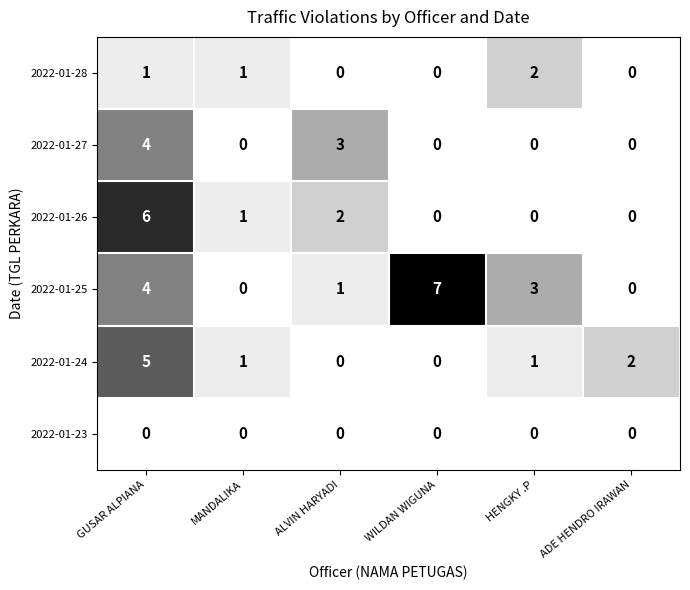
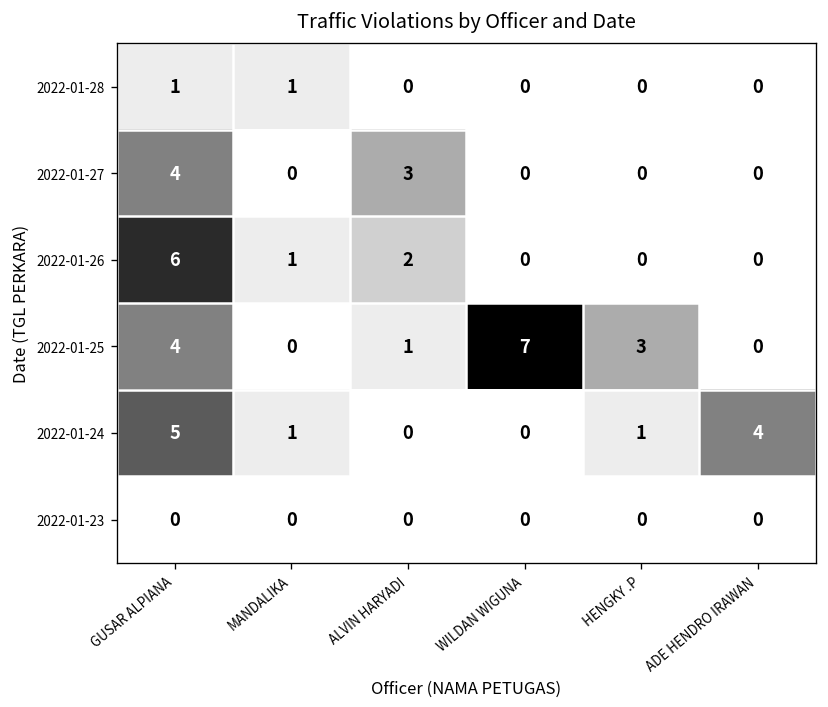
  {
    "2022-01-28": {
      "GUSAR ALPIANA": 1,
      "MANDALIKA": 1,
      "ALVIN HARYADI": 0,
      "WILDAN WIGUNA": 0,
-     "HENGKY .P": 2,
+     "HENGKY .P": 0,
      "ADE HENDRO IRAWAN": 0
    },
    "2022-01-27": {
      "GUSAR ALPIANA": 4,
      "MANDALIKA": 0,
      "ALVIN HARYADI": 3,
      "WILDAN WIGUNA": 0,
      "HENGKY .P": 0,
      "ADE HENDRO IRAWAN": 0
    },
    "2022-01-26": {
      "GUSAR ALPIANA": 6,
      "MANDALIKA": 1,
      "ALVIN HARYADI": 2,
      "WILDAN WIGUNA": 0,
      "HENGKY .P": 0,
      "ADE HENDRO IRAWAN": 0
    },
    "2022-01-25": {
      "GUSAR ALPIANA": 4,
      "MANDALIKA": 0,
      "ALVIN HARYADI": 1,
      "WILDAN WIGUNA": 7,
      "HENGKY .P": 3,
      "ADE HENDRO IRAWAN": 0
    },
    "2022-01-24": {
      "GUSAR ALPIANA": 5,
      "MANDALIKA": 1,
      "ALVIN HARYADI": 0,
      "WILDAN WIGUNA": 0,
      "HENGKY .P": 1,
-     "ADE HENDRO IRAWAN": 2
+     "ADE HENDRO IRAWAN": 4
    },
    "2022-01-23": {
      "GUSAR ALPIANA": 0,
      "MANDALIKA": 0,
      "ALVIN HARYADI": 0,
      "WILDAN WIGUNA": 0,
      "HENGKY .P": 0,
      "ADE HENDRO IRAWAN": 0
    }
  }
